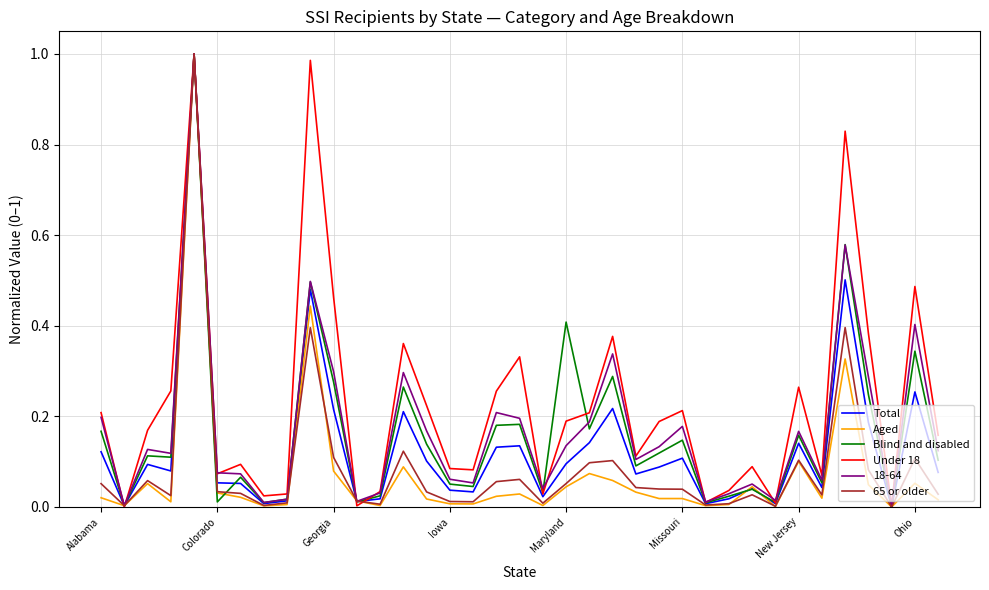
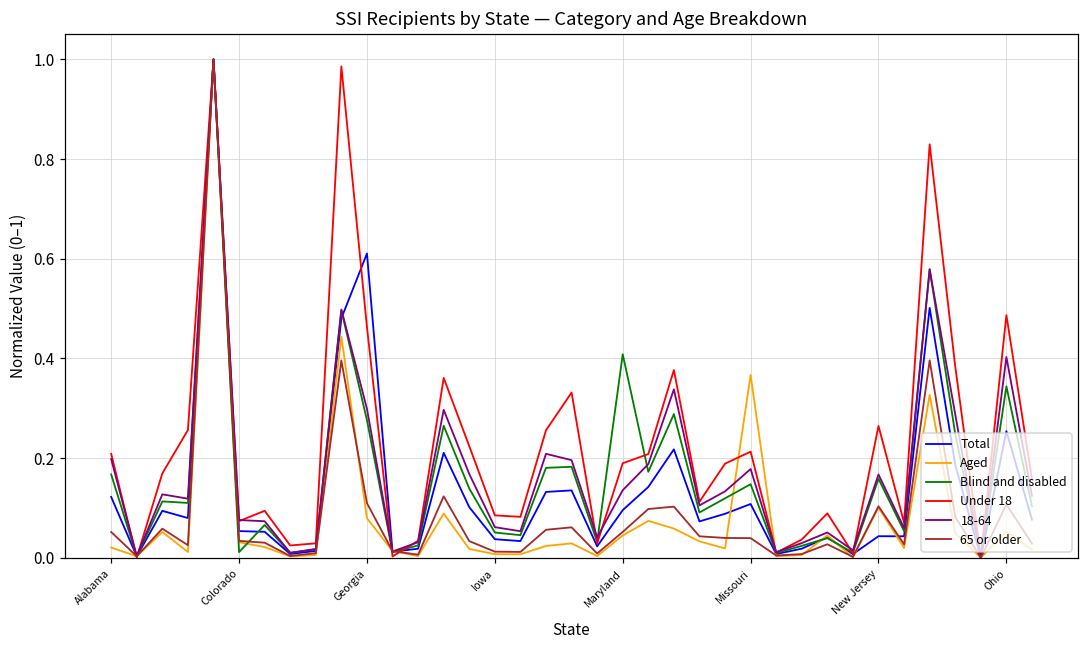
  {
    "Total": {
      "Alabama": 0.12,
      "Colorado": 0.05,
-     "Georgia": 0.22,
+     "Georgia": 0.61,
      "Iowa": 0.04,
      "Maryland": 0.10,
      "Missouri": 0.11,
-     "New Jersey": 0.14,
+     "New Jersey": 0.04,
      "Ohio": 0.25
    },
    "Aged": {
      "Alabama": 0.02,
      "Georgia": 0.08,
      "Maryland": 0.04,
-     "Missouri": 0.02
+     "Missouri": 0.37
    },
    "Blind and disabled": {
      "Alabama": 0.17,
      "Colorado": 0.01,
      "Georgia": 0.28,
      "Iowa": 0.05,
      "Maryland": 0.41,
      "Missouri": 0.15,
      "New Jersey": 0.16,
      "Ohio": 0.34
    },
    "Under 18": {
      "Alabama": 0.21,
      "Georgia": 0.46,
      "Iowa": 0.08,
      "Maryland": 0.19,
      "Missouri": 0.21,
      "New Jersey": 0.26,
      "Ohio": 0.49
    },
    "18-64": {
      "Alabama": 0.20,
      "Georgia": 0.30,
      "Iowa": 0.06,
      "Maryland": 0.14,
      "Missouri": 0.18,
      "New Jersey": 0.17,
      "Ohio": 0.40
    },
    "65 or older": {
      "Alabama": 0.05,
      "Georgia": 0.11,
      "Maryland": 0.05,
      "Missouri": 0.04
    }
  }
